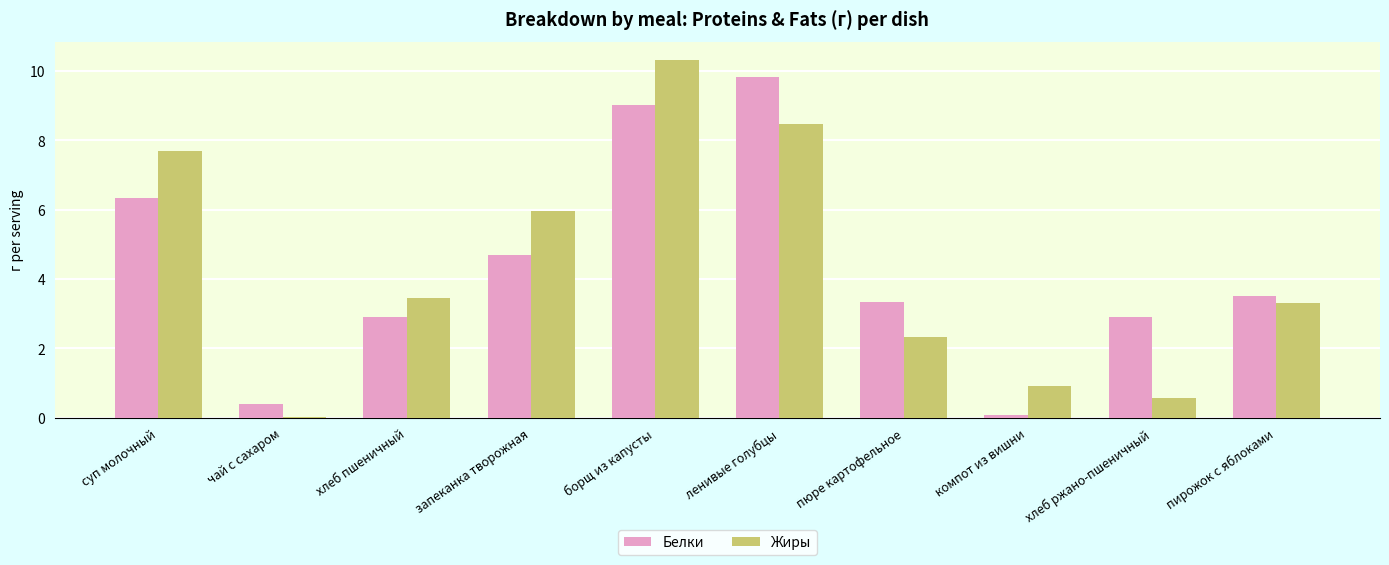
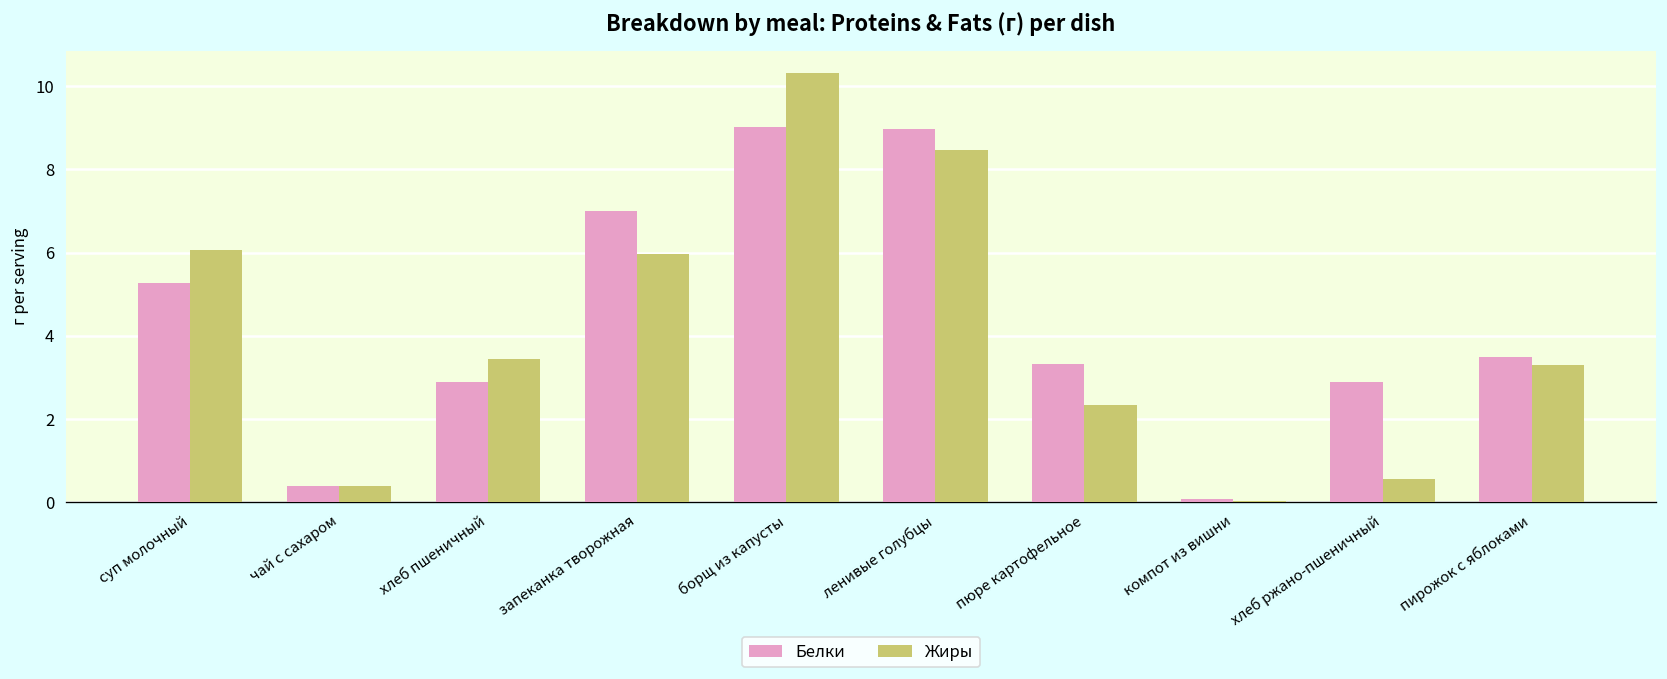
  {
    "Белки": {
-     "суп молочный": 6.3,
+     "суп молочный": 5.3,
      "чай с сахаром": 0.4,
      "хлеб пшеничный": 2.9,
-     "запеканка творожная": 4.7,
+     "запеканка творожная": 7.0,
      "борщ из капусты": 9.0,
-     "ленивые голубцы": 9.8,
+     "ленивые голубцы": 9.0,
      "пюре картофельное": 3.3,
      "хлеб ржано-пшеничный": 2.9,
      "пирожок с яблоками": 3.5
    },
    "Жиры": {
-     "суп молочный": 7.7,
-     "чай с сахаром": 0.0,
+     "суп молочный": 6.1,
+     "чай с сахаром": 0.4,
      "хлеб пшеничный": 3.5,
      "запеканка творожная": 6.0,
      "борщ из капусты": 10.3,
      "ленивые голубцы": 8.5,
      "пюре картофельное": 2.3,
-     "компот из вишни": 0.9,
+     "компот из вишни": 0.0,
      "хлеб ржано-пшеничный": 0.6,
      "пирожок с яблоками": 3.3
    }
  }
